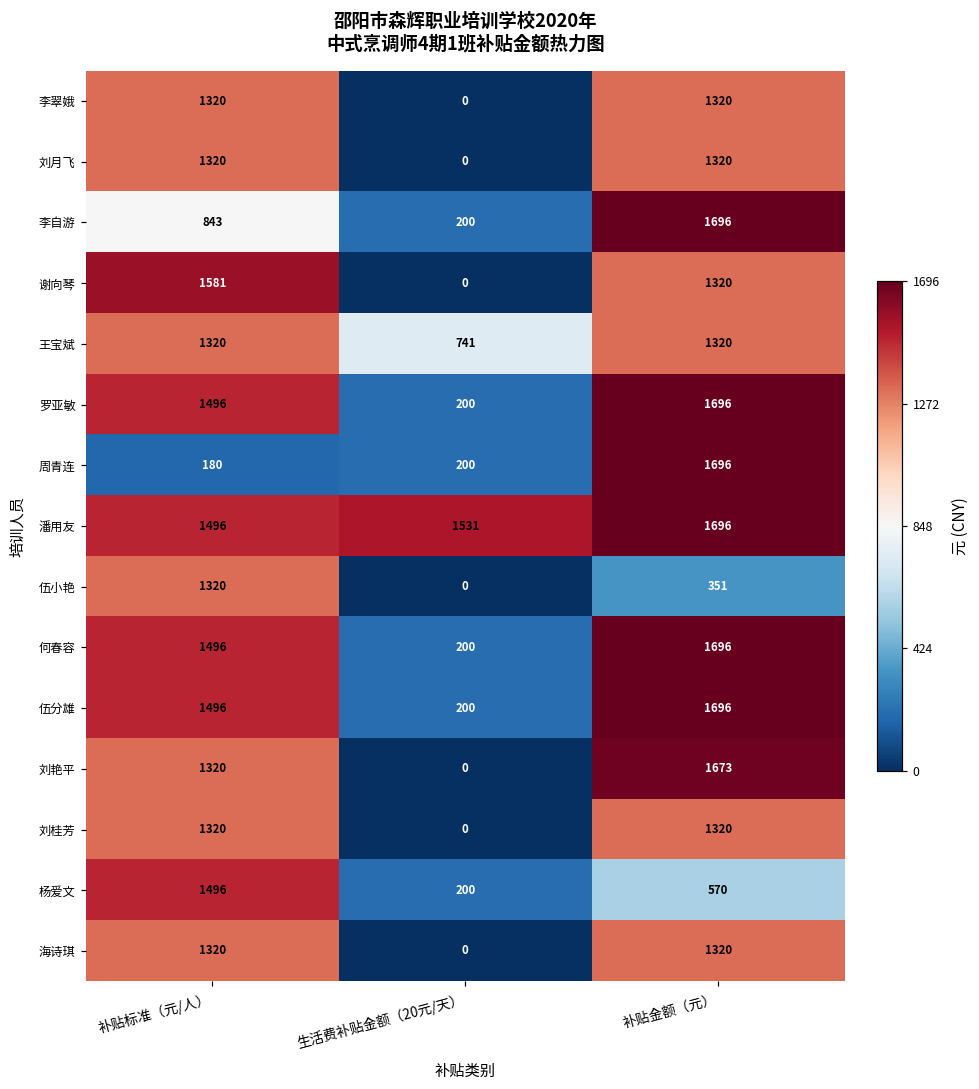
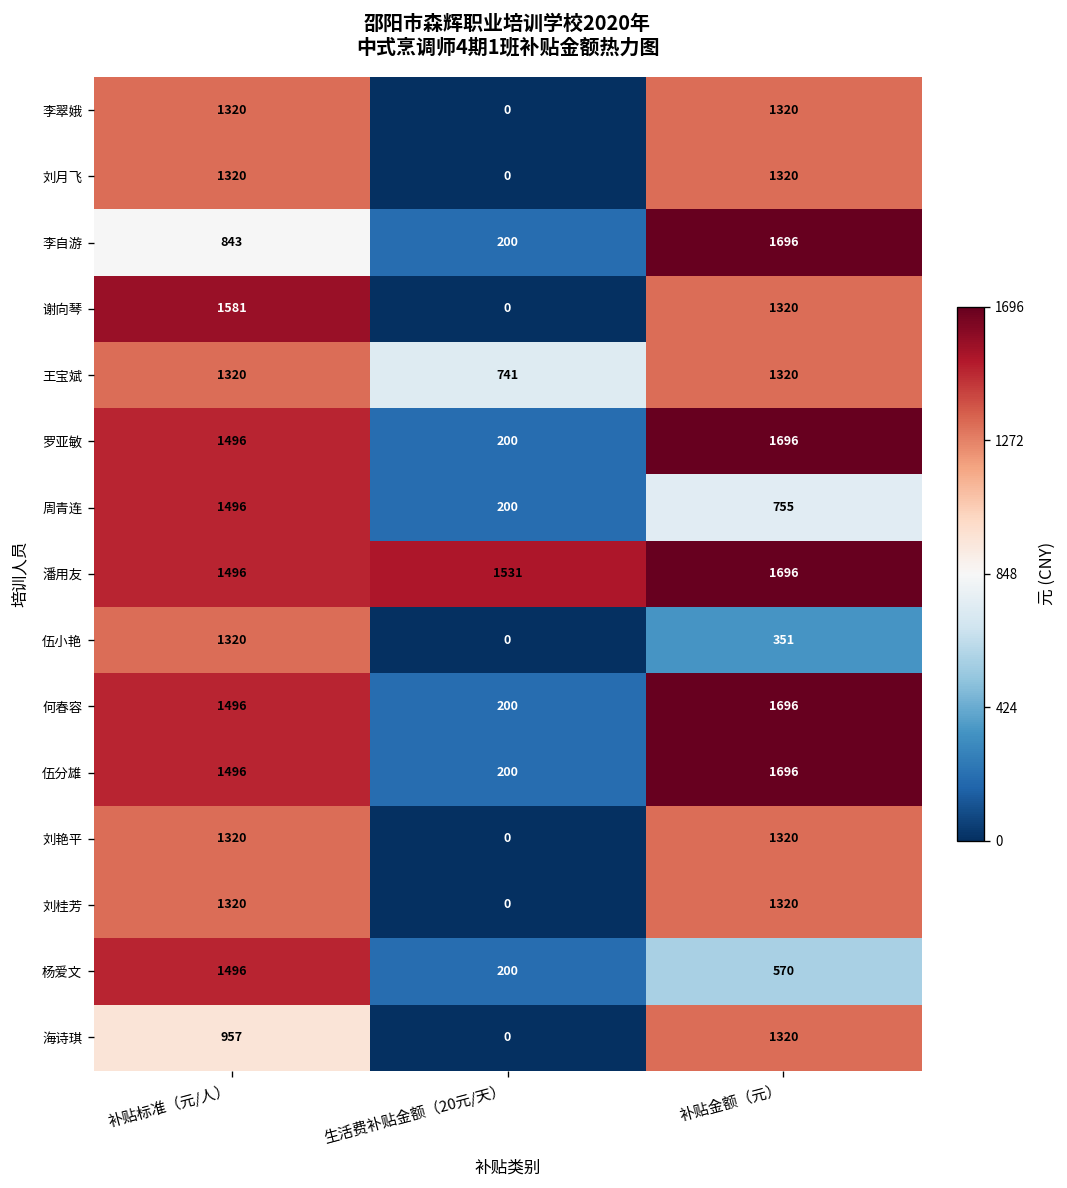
  {
    "李翠娥": {
      "补贴标准（元/人）": 1320,
      "生活费补贴金额（20元/天）": 0,
      "补贴金额（元）": 1320
    },
    "刘月飞": {
      "补贴标准（元/人）": 1320,
      "生活费补贴金额（20元/天）": 0,
      "补贴金额（元）": 1320
    },
    "李自游": {
      "补贴标准（元/人）": 843,
      "生活费补贴金额（20元/天）": 200,
      "补贴金额（元）": 1696
    },
    "谢向琴": {
      "补贴标准（元/人）": 1581,
      "生活费补贴金额（20元/天）": 0,
      "补贴金额（元）": 1320
    },
    "王宝斌": {
      "补贴标准（元/人）": 1320,
      "生活费补贴金额（20元/天）": 741,
      "补贴金额（元）": 1320
    },
    "罗亚敏": {
      "补贴标准（元/人）": 1496,
      "生活费补贴金额（20元/天）": 200,
      "补贴金额（元）": 1696
    },
    "周青连": {
-     "补贴标准（元/人）": 180,
+     "补贴标准（元/人）": 1496,
      "生活费补贴金额（20元/天）": 200,
-     "补贴金额（元）": 1696
+     "补贴金额（元）": 755
    },
    "潘用友": {
      "补贴标准（元/人）": 1496,
      "生活费补贴金额（20元/天）": 1531,
      "补贴金额（元）": 1696
    },
    "伍小艳": {
      "补贴标准（元/人）": 1320,
      "生活费补贴金额（20元/天）": 0,
      "补贴金额（元）": 351
    },
    "何春容": {
      "补贴标准（元/人）": 1496,
      "生活费补贴金额（20元/天）": 200,
      "补贴金额（元）": 1696
    },
    "伍分雄": {
      "补贴标准（元/人）": 1496,
      "生活费补贴金额（20元/天）": 200,
      "补贴金额（元）": 1696
    },
    "刘艳平": {
      "补贴标准（元/人）": 1320,
      "生活费补贴金额（20元/天）": 0,
-     "补贴金额（元）": 1673
+     "补贴金额（元）": 1320
    },
    "刘桂芳": {
      "补贴标准（元/人）": 1320,
      "生活费补贴金额（20元/天）": 0,
      "补贴金额（元）": 1320
    },
    "杨爱文": {
      "补贴标准（元/人）": 1496,
      "生活费补贴金额（20元/天）": 200,
      "补贴金额（元）": 570
    },
    "海诗琪": {
-     "补贴标准（元/人）": 1320,
+     "补贴标准（元/人）": 957,
      "生活费补贴金额（20元/天）": 0,
      "补贴金额（元）": 1320
    }
  }
